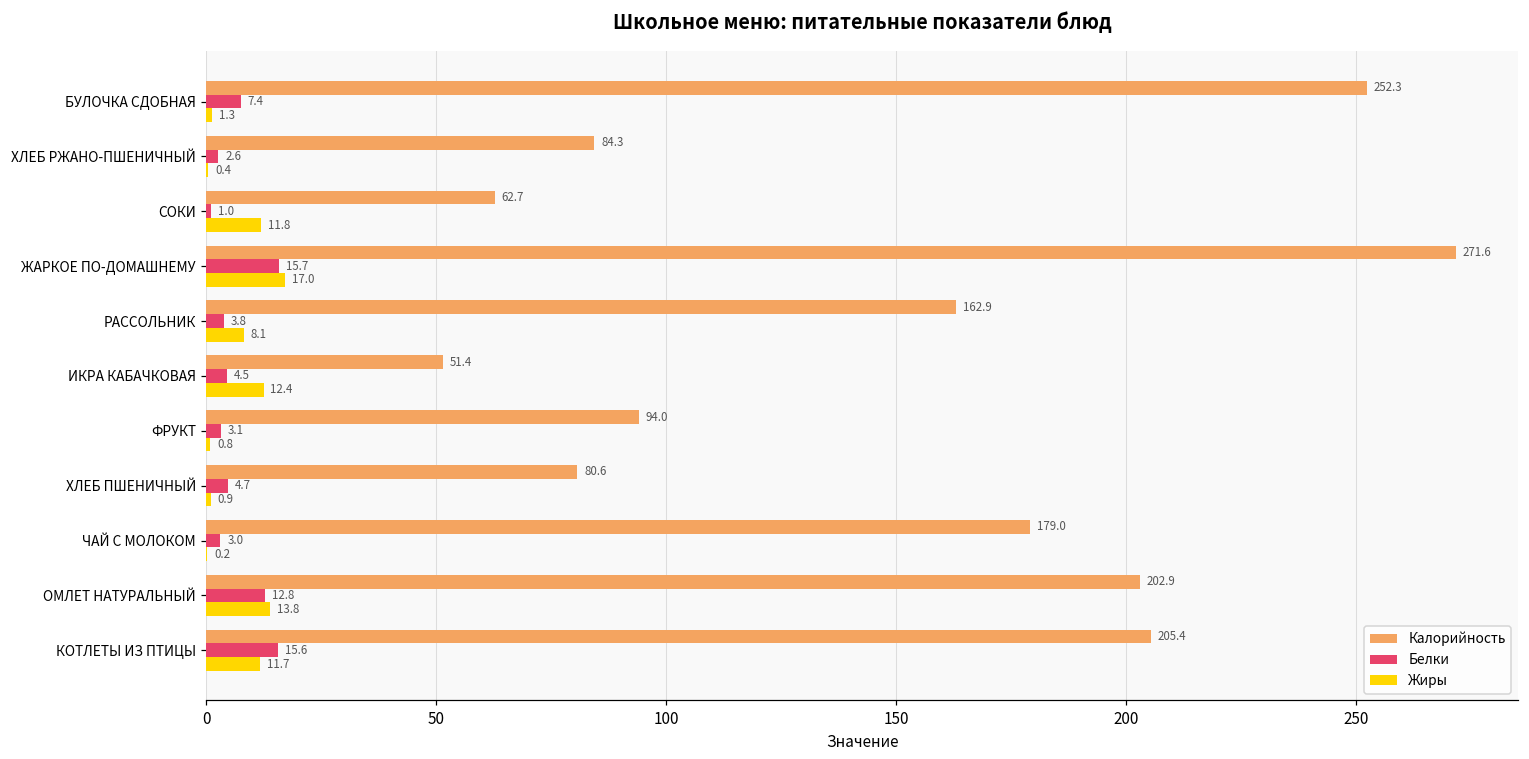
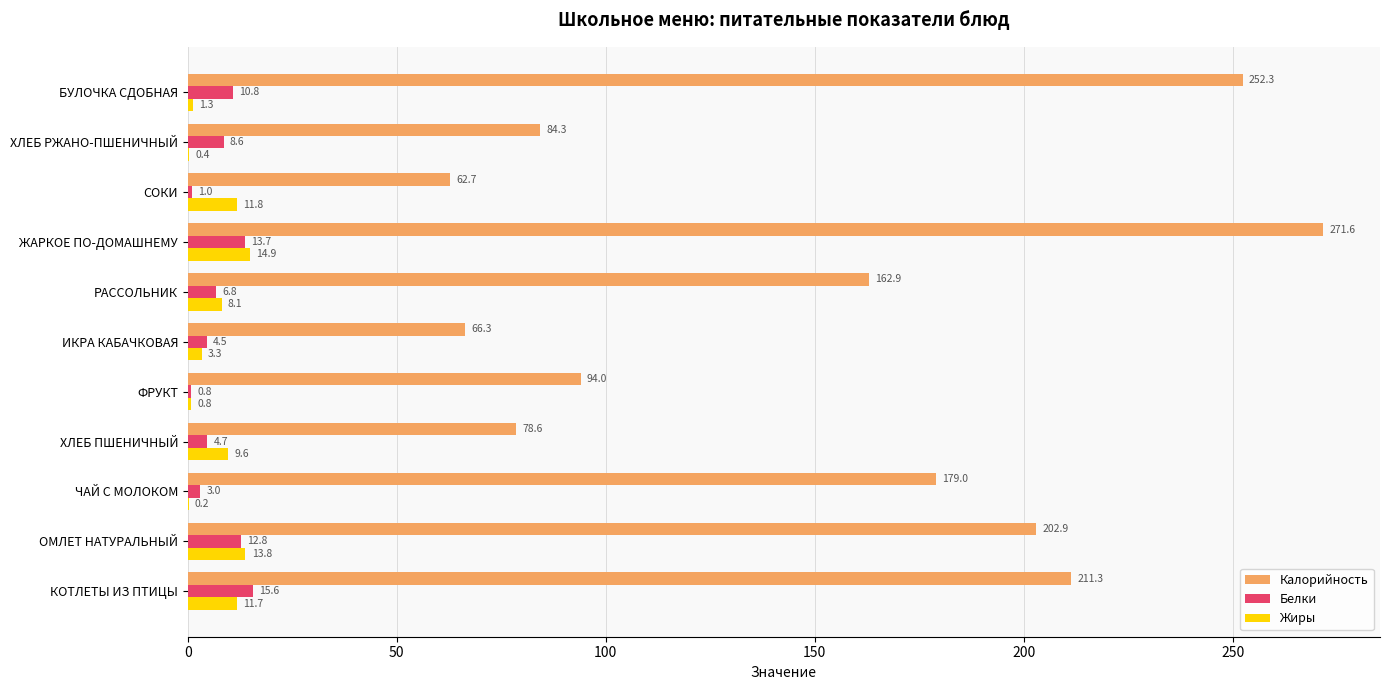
  {
    "Калорийность": {
      "БУЛОЧКА СДОБНАЯ": 252.3,
      "ХЛЕБ РЖАНО-ПШЕНИЧНЫЙ": 84.3,
      "СОКИ": 62.7,
      "ЖАРКОЕ ПО-ДОМАШНЕМУ": 271.6,
      "РАССОЛЬНИК": 162.9,
-     "ИКРА КАБАЧКОВАЯ": 51.4,
+     "ИКРА КАБАЧКОВАЯ": 66.3,
      "ФРУКТ": 94.0,
-     "ХЛЕБ ПШЕНИЧНЫЙ": 80.6,
+     "ХЛЕБ ПШЕНИЧНЫЙ": 78.6,
      "ЧАЙ С МОЛОКОМ": 179.0,
      "ОМЛЕТ НАТУРАЛЬНЫЙ": 202.9,
-     "КОТЛЕТЫ ИЗ ПТИЦЫ": 205.4
+     "КОТЛЕТЫ ИЗ ПТИЦЫ": 211.3
    },
    "Белки": {
-     "БУЛОЧКА СДОБНАЯ": 7.4,
-     "ХЛЕБ РЖАНО-ПШЕНИЧНЫЙ": 2.6,
+     "БУЛОЧКА СДОБНАЯ": 10.8,
+     "ХЛЕБ РЖАНО-ПШЕНИЧНЫЙ": 8.6,
      "СОКИ": 1.0,
-     "ЖАРКОЕ ПО-ДОМАШНЕМУ": 15.7,
-     "РАССОЛЬНИК": 3.8,
+     "ЖАРКОЕ ПО-ДОМАШНЕМУ": 13.7,
+     "РАССОЛЬНИК": 6.8,
      "ИКРА КАБАЧКОВАЯ": 4.5,
-     "ФРУКТ": 3.1,
+     "ФРУКТ": 0.8,
      "ХЛЕБ ПШЕНИЧНЫЙ": 4.7,
      "ЧАЙ С МОЛОКОМ": 3.0,
      "ОМЛЕТ НАТУРАЛЬНЫЙ": 12.8,
      "КОТЛЕТЫ ИЗ ПТИЦЫ": 15.6
    },
    "Жиры": {
      "БУЛОЧКА СДОБНАЯ": 1.3,
      "ХЛЕБ РЖАНО-ПШЕНИЧНЫЙ": 0.4,
      "СОКИ": 11.8,
-     "ЖАРКОЕ ПО-ДОМАШНЕМУ": 17.0,
+     "ЖАРКОЕ ПО-ДОМАШНЕМУ": 14.9,
      "РАССОЛЬНИК": 8.1,
-     "ИКРА КАБАЧКОВАЯ": 12.4,
+     "ИКРА КАБАЧКОВАЯ": 3.3,
      "ФРУКТ": 0.8,
-     "ХЛЕБ ПШЕНИЧНЫЙ": 0.9,
+     "ХЛЕБ ПШЕНИЧНЫЙ": 9.6,
      "ЧАЙ С МОЛОКОМ": 0.2,
      "ОМЛЕТ НАТУРАЛЬНЫЙ": 13.8,
      "КОТЛЕТЫ ИЗ ПТИЦЫ": 11.7
    }
  }
